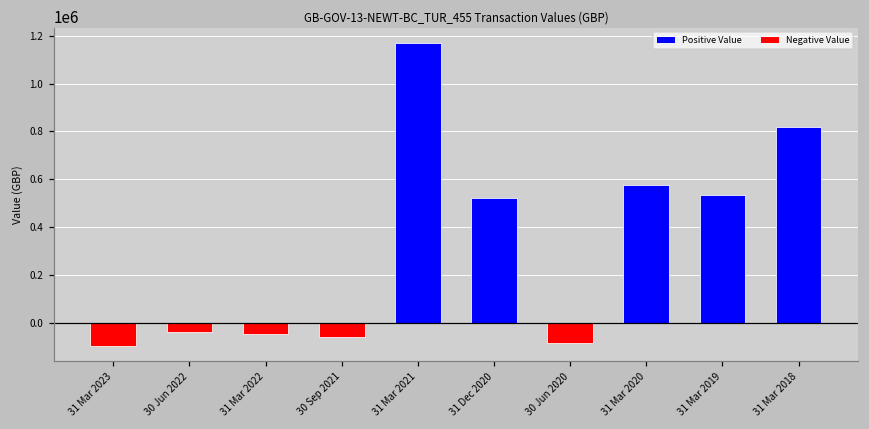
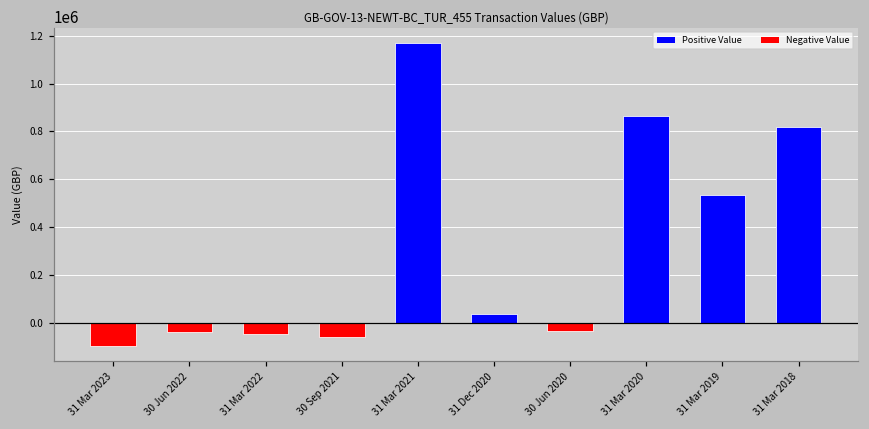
  {
    "31 Mar 2023": -90000,
    "30 Jun 2022": -40000,
    "31 Mar 2022": -50000,
    "30 Sep 2021": -60000,
    "31 Mar 2021": 1170000,
-   "31 Dec 2020": 520000,
-   "30 Jun 2020": -80000,
-   "31 Mar 2020": 580000,
+   "31 Dec 2020": 40000,
+   "30 Jun 2020": -30000,
+   "31 Mar 2020": 860000,
    "31 Mar 2019": 540000,
    "31 Mar 2018": 820000
  }
